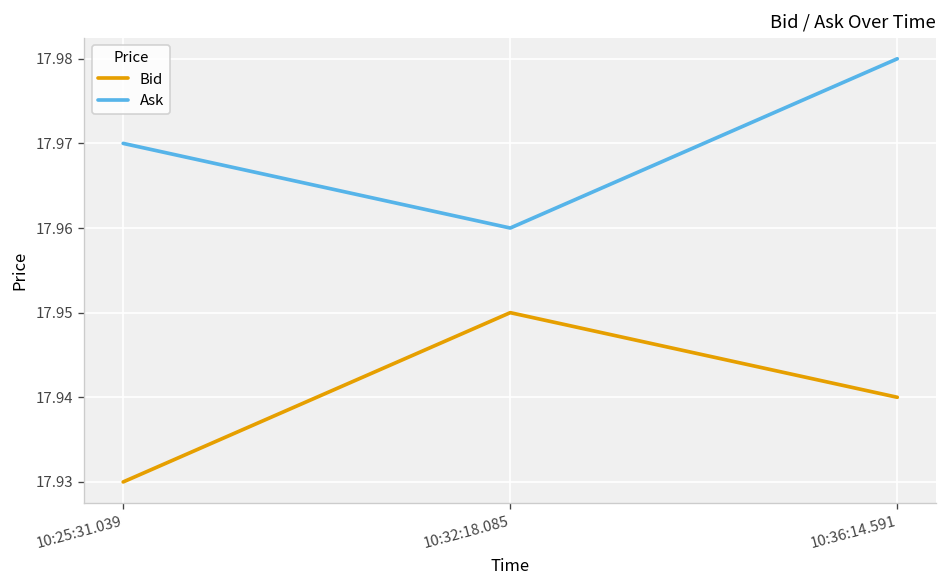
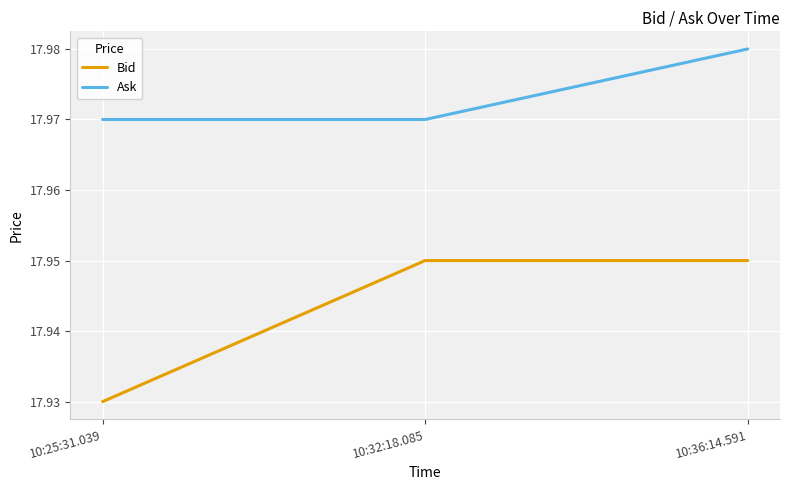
  {
    "Bid": {
      "10:25:31.039": 17.93,
      "10:32:18.085": 17.95,
-     "10:36:14.591": 17.94
+     "10:36:14.591": 17.95
    },
    "Ask": {
      "10:25:31.039": 17.97,
-     "10:32:18.085": 17.96,
+     "10:32:18.085": 17.97,
      "10:36:14.591": 17.98
    }
  }
